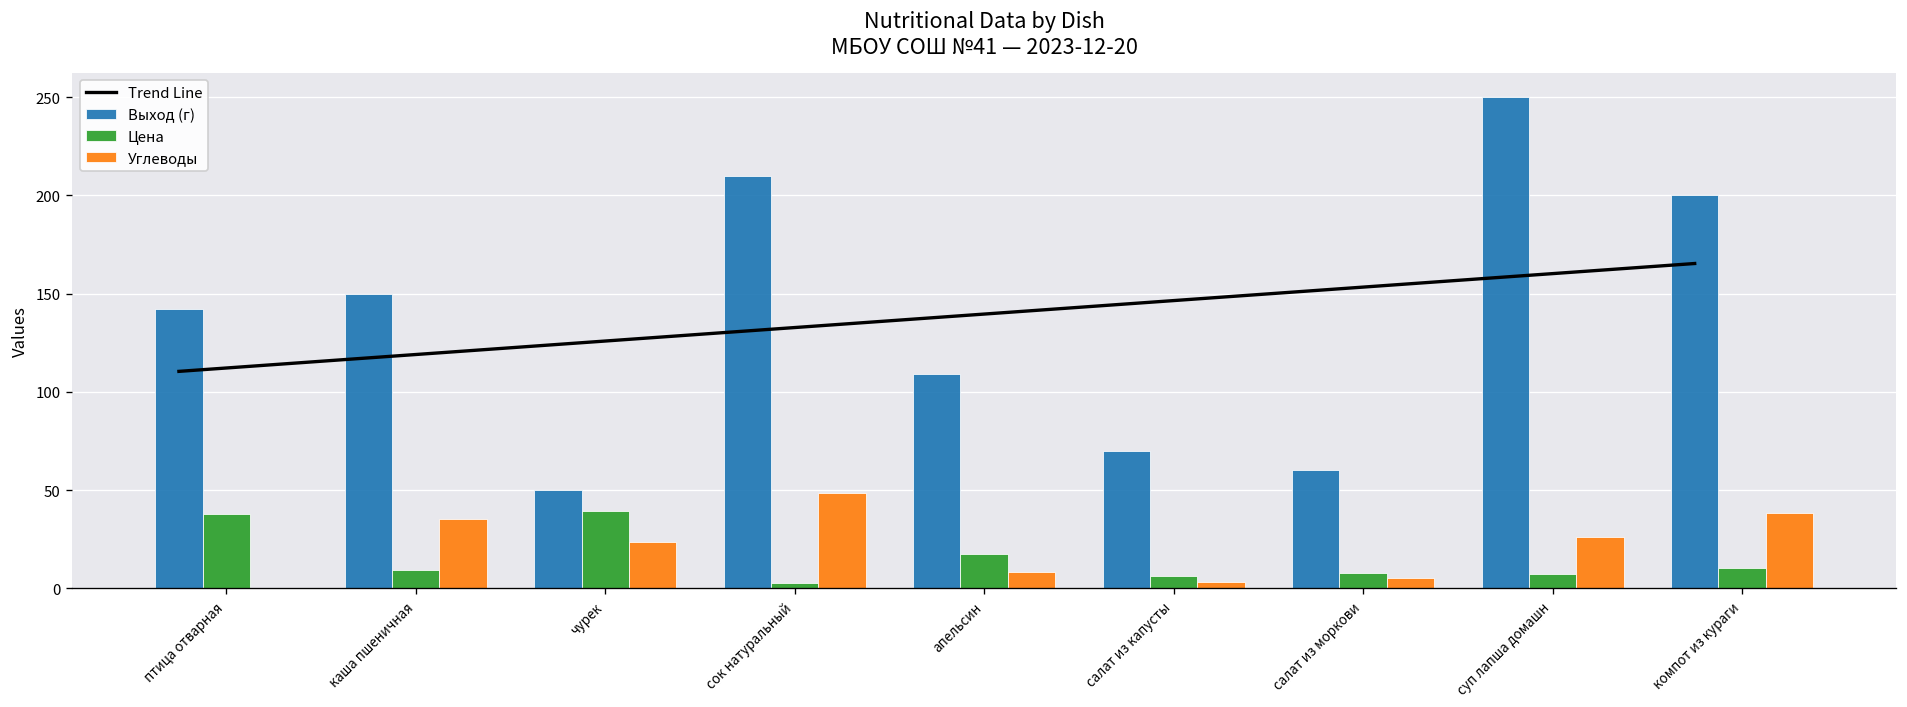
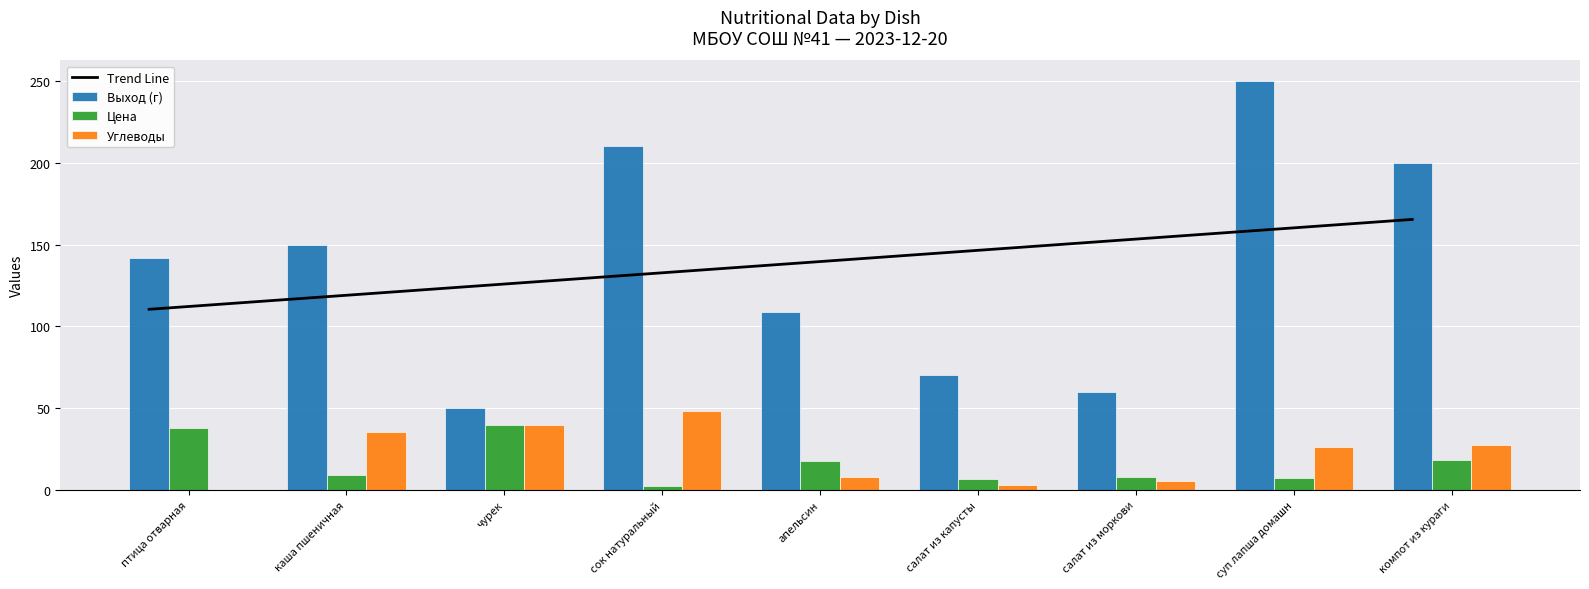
  {
    "Выход (г)": {
      "птица отварная": 142,
      "каша пшеничная": 150,
      "чурек": 50,
      "сок натуральный": 210,
      "апельсин": 109,
      "салат из капусты": 70,
      "салат из моркови": 60,
      "суп лапша домашн": 250,
      "компот из кураги": 200
    },
    "Цена": {
      "птица отварная": 38,
      "каша пшеничная": 9,
      "чурек": 40,
      "сок натуральный": 3,
      "апельсин": 18,
      "салат из капусты": 6,
      "салат из моркови": 8,
      "суп лапша домашн": 7,
-     "компот из кураги": 11
+     "компот из кураги": 18
    },
    "Углеводы": {
      "птица отварная": 0,
      "каша пшеничная": 35,
-     "чурек": 24,
+     "чурек": 40,
      "сок натуральный": 48,
      "апельсин": 8,
      "салат из капусты": 3,
      "салат из моркови": 5,
      "суп лапша домашн": 26,
-     "компот из кураги": 38
+     "компот из кураги": 28
    }
  }
